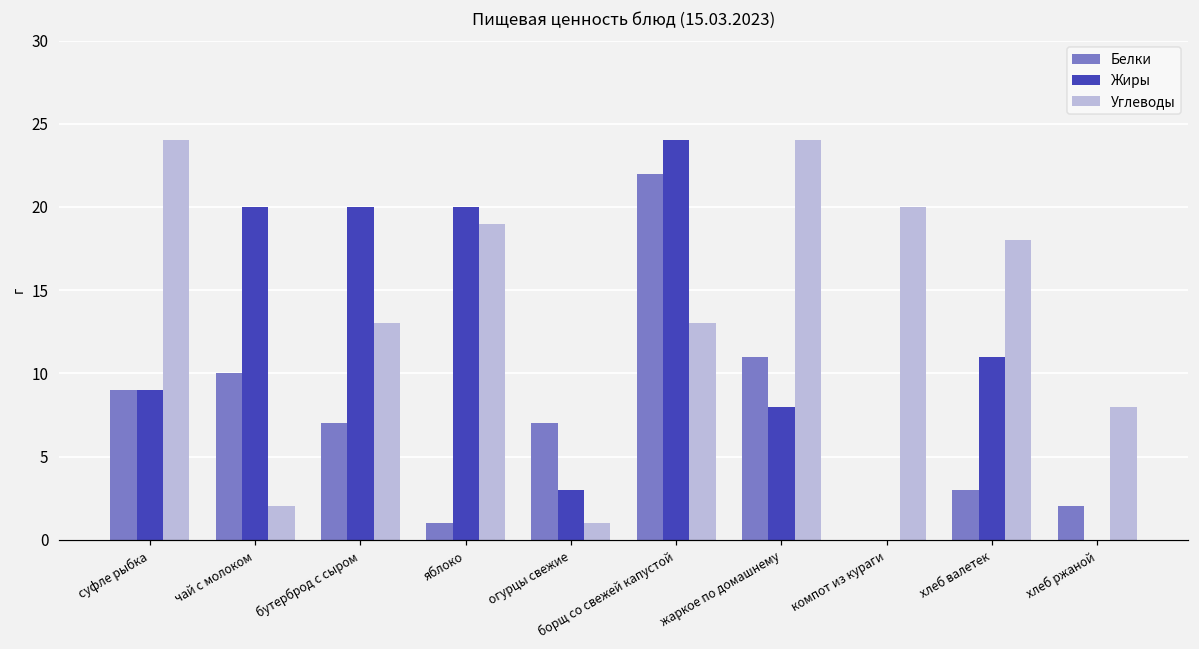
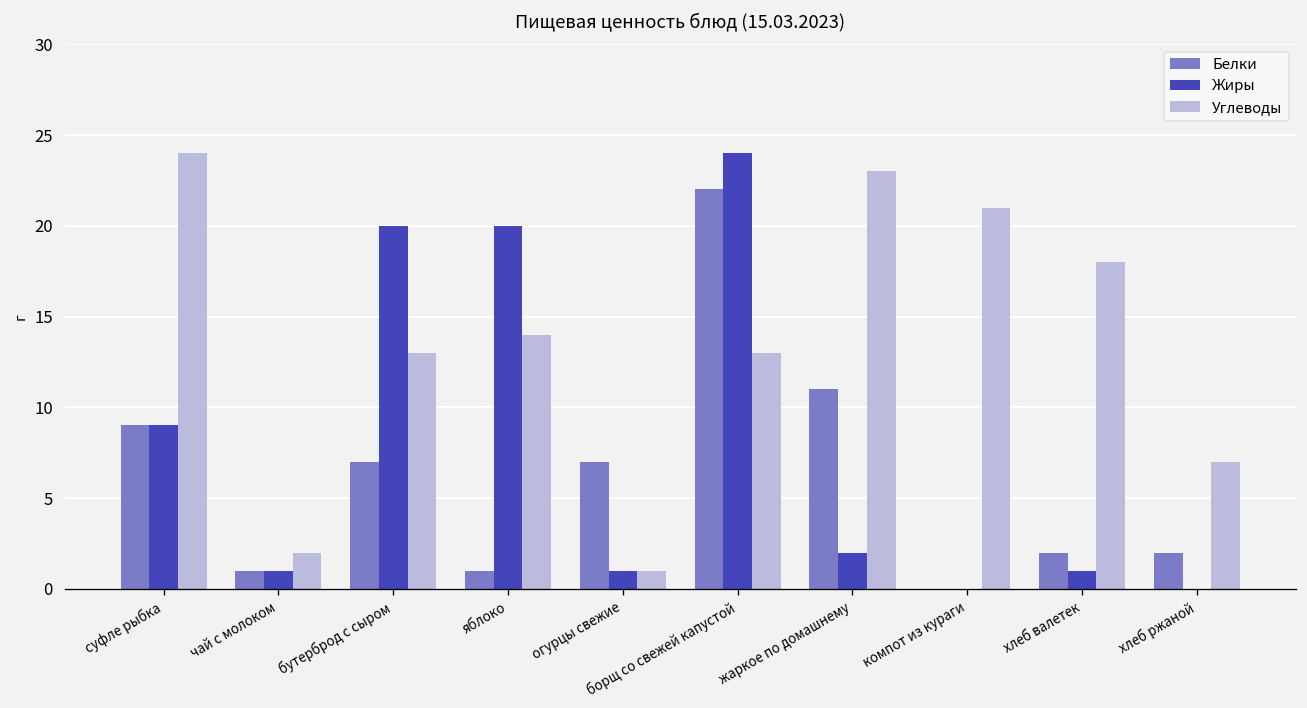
  {
    "Белки": {
      "суфле рыбка": 9,
-     "чай с молоком": 10,
+     "чай с молоком": 1,
      "бутерброд с сыром": 7,
      "яблоко": 1,
      "огурцы свежие": 7,
      "борщ со свежей капустой": 22,
      "жаркое по домашнему": 11,
      "компот из кураги": 0,
-     "хлеб валетек": 3,
+     "хлеб валетек": 2,
      "хлеб ржаной": 2
    },
    "Жиры": {
      "суфле рыбка": 9,
-     "чай с молоком": 20,
+     "чай с молоком": 1,
      "бутерброд с сыром": 20,
      "яблоко": 20,
-     "огурцы свежие": 3,
+     "огурцы свежие": 1,
      "борщ со свежей капустой": 24,
-     "жаркое по домашнему": 8,
+     "жаркое по домашнему": 2,
      "компот из кураги": 0,
-     "хлеб валетек": 11,
+     "хлеб валетек": 1,
      "хлеб ржаной": 0
    },
    "Углеводы": {
      "суфле рыбка": 24,
      "чай с молоком": 2,
      "бутерброд с сыром": 13,
-     "яблоко": 19,
+     "яблоко": 14,
      "огурцы свежие": 1,
      "борщ со свежей капустой": 13,
-     "жаркое по домашнему": 24,
-     "компот из кураги": 20,
+     "жаркое по домашнему": 23,
+     "компот из кураги": 21,
      "хлеб валетек": 18,
-     "хлеб ржаной": 8
+     "хлеб ржаной": 7
    }
  }
